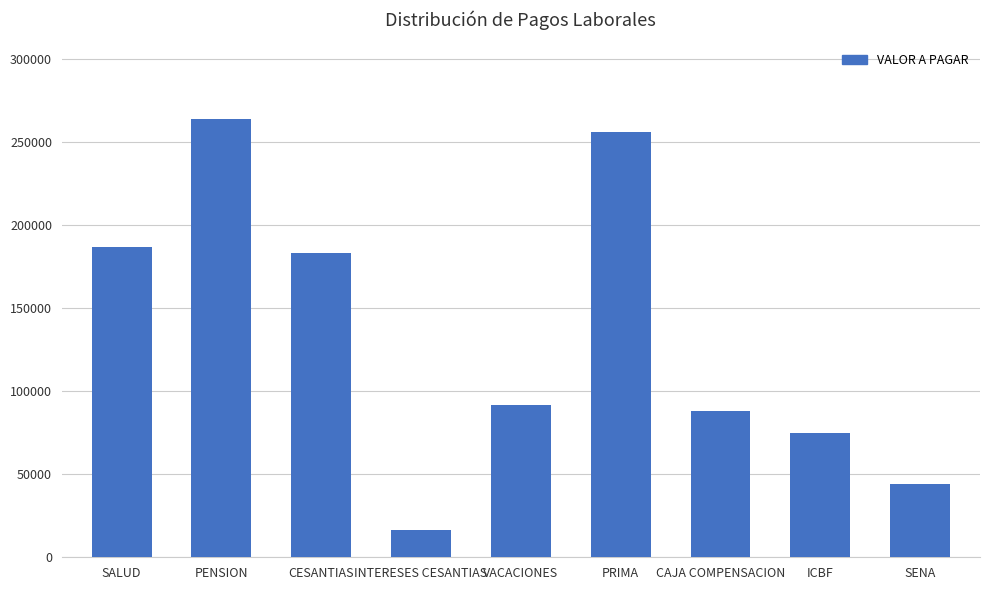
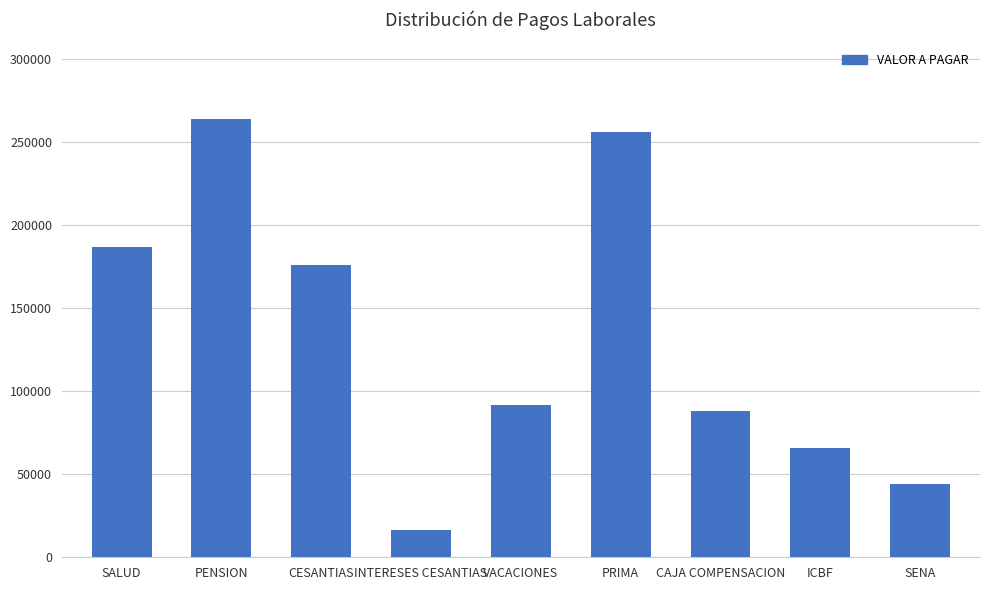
  {
    "SALUD": 187000,
    "PENSION": 264000,
-   "CESANTIAS": 183000,
+   "CESANTIAS": 176000,
    "INTERESES CESANTIAS": 16000,
    "VACACIONES": 92000,
    "PRIMA": 256000,
    "CAJA COMPENSACION": 88000,
-   "ICBF": 75000,
+   "ICBF": 66000,
    "SENA": 44000
  }
